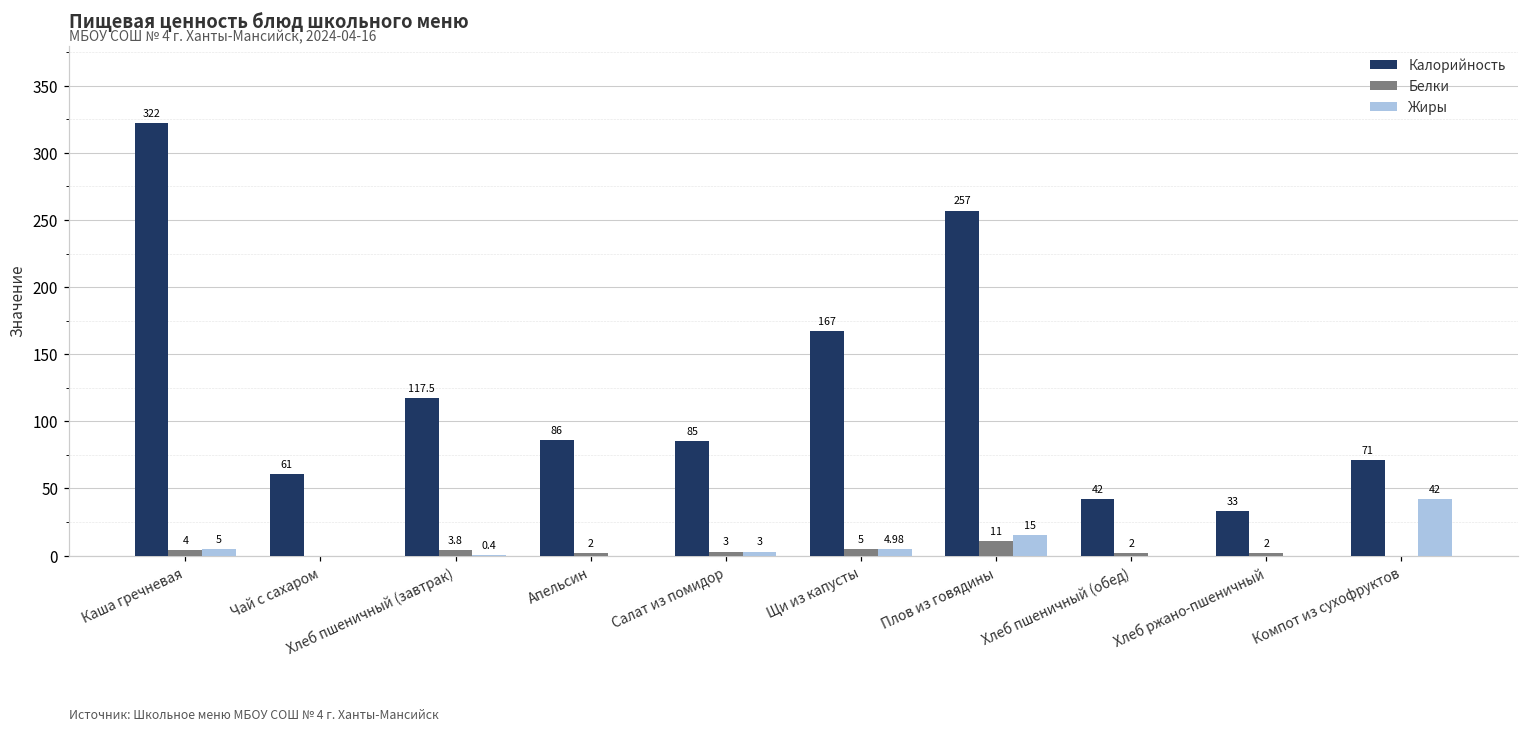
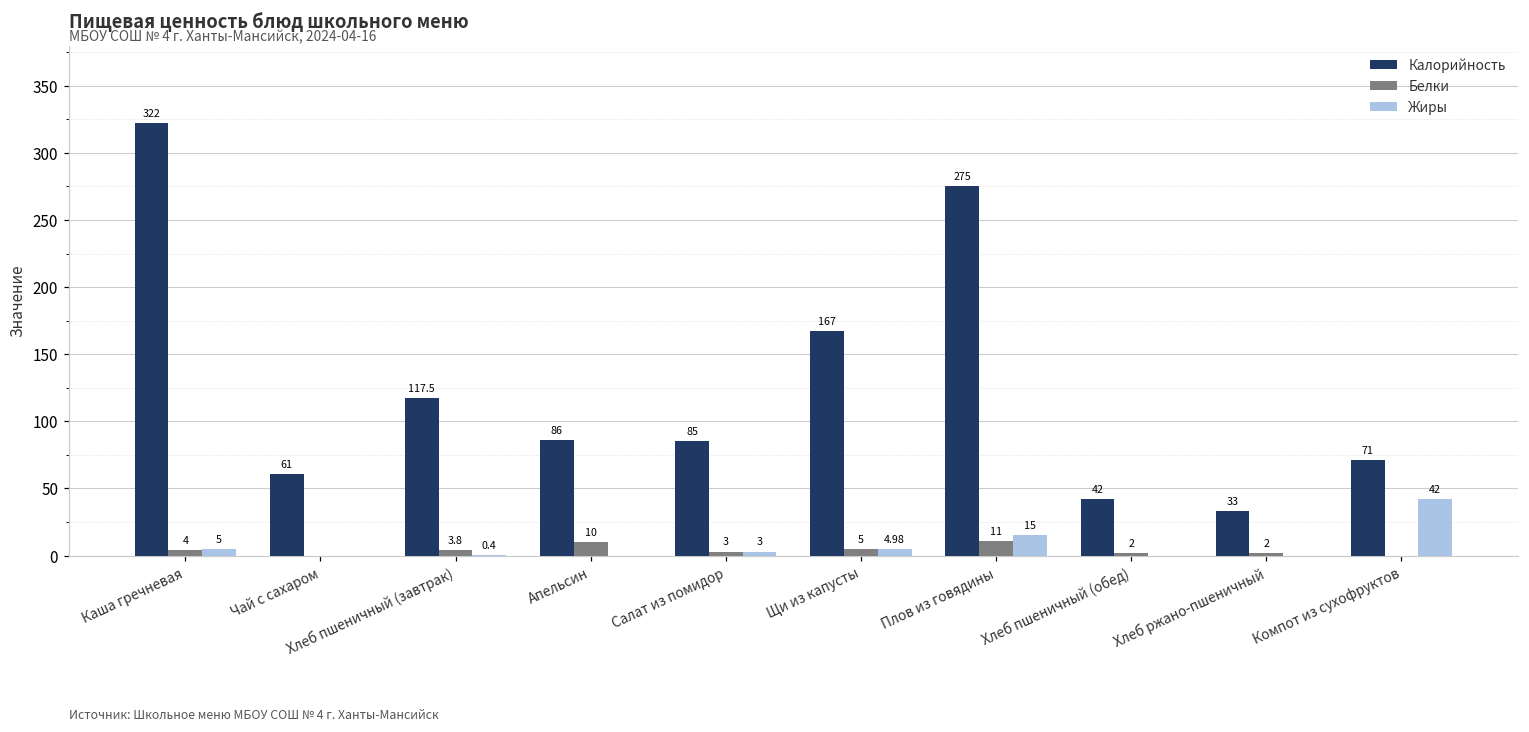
  {
    "Калорийность": {
      "Каша гречневая": 322,
      "Чай с сахаром": 61,
      "Хлеб пшеничный (завтрак)": 117.5,
      "Апельсин": 86,
      "Салат из помидор": 85,
      "Щи из капусты": 167,
-     "Плов из говядины": 257,
+     "Плов из говядины": 275,
      "Хлеб пшеничный (обед)": 42,
      "Хлеб ржано-пшеничный": 33,
      "Компот из сухофруктов": 71
    },
    "Белки": {
      "Каша гречневая": 4,
      "Хлеб пшеничный (завтрак)": 3.8,
-     "Апельсин": 2,
+     "Апельсин": 10,
      "Салат из помидор": 3,
      "Щи из капусты": 5,
      "Плов из говядины": 11,
      "Хлеб пшеничный (обед)": 2,
      "Хлеб ржано-пшеничный": 2
    },
    "Жиры": {
      "Каша гречневая": 5,
      "Хлеб пшеничный (завтрак)": 0.4,
      "Салат из помидор": 3,
      "Щи из капусты": 4.98,
      "Плов из говядины": 15,
      "Компот из сухофруктов": 42
    }
  }
